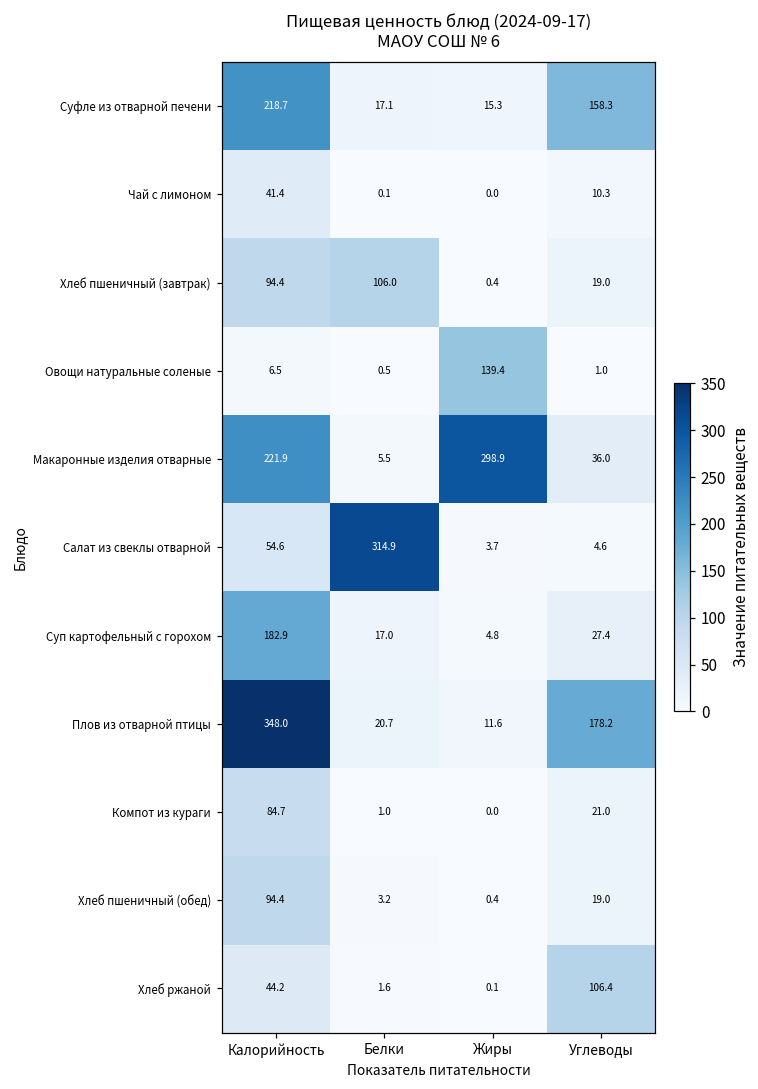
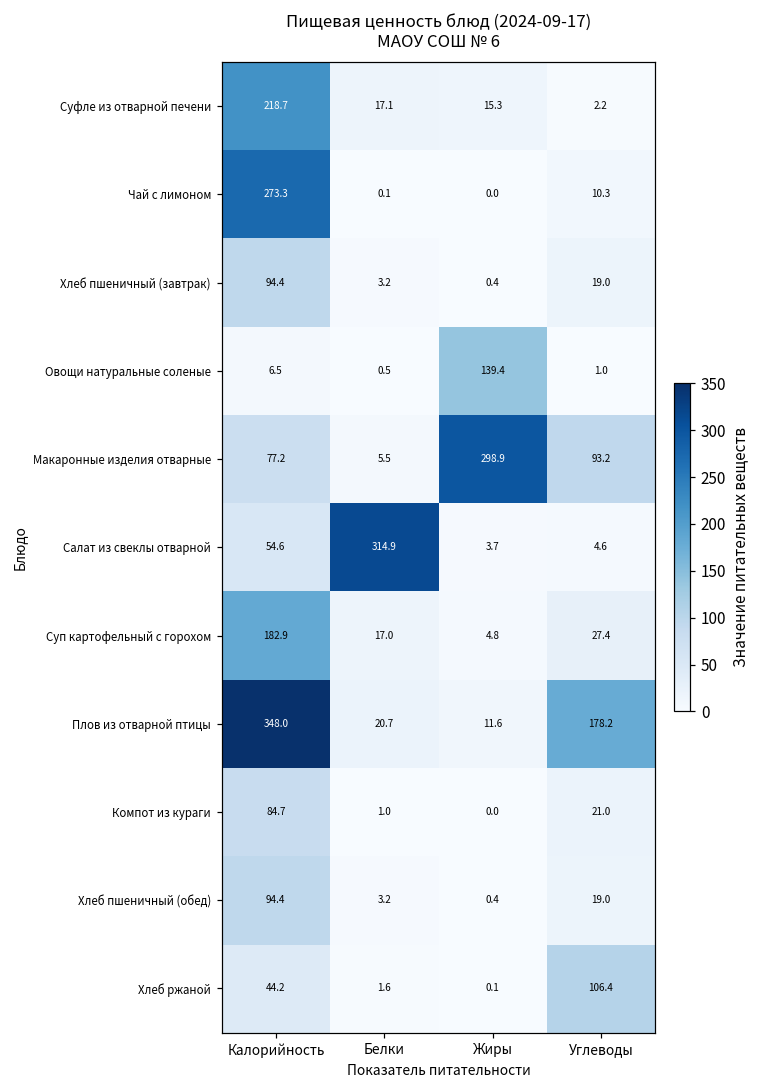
  {
    "Суфле из отварной печени": {
      "Калорийность": 218.7,
      "Белки": 17.1,
      "Жиры": 15.3,
-     "Углеводы": 158.3
+     "Углеводы": 2.2
    },
    "Чай с лимоном": {
-     "Калорийность": 41.4,
+     "Калорийность": 273.3,
      "Белки": 0.1,
      "Жиры": 0.0,
      "Углеводы": 10.3
    },
    "Хлеб пшеничный (завтрак)": {
      "Калорийность": 94.4,
-     "Белки": 106.0,
+     "Белки": 3.2,
      "Жиры": 0.4,
      "Углеводы": 19.0
    },
    "Овощи натуральные соленые": {
      "Калорийность": 6.5,
      "Белки": 0.5,
      "Жиры": 139.4,
      "Углеводы": 1.0
    },
    "Макаронные изделия отварные": {
-     "Калорийность": 221.9,
+     "Калорийность": 77.2,
      "Белки": 5.5,
      "Жиры": 298.9,
-     "Углеводы": 36.0
+     "Углеводы": 93.2
    },
    "Салат из свеклы отварной": {
      "Калорийность": 54.6,
      "Белки": 314.9,
      "Жиры": 3.7,
      "Углеводы": 4.6
    },
    "Суп картофельный с горохом": {
      "Калорийность": 182.9,
      "Белки": 17.0,
      "Жиры": 4.8,
      "Углеводы": 27.4
    },
    "Плов из отварной птицы": {
      "Калорийность": 348.0,
      "Белки": 20.7,
      "Жиры": 11.6,
      "Углеводы": 178.2
    },
    "Компот из кураги": {
      "Калорийность": 84.7,
      "Белки": 1.0,
      "Жиры": 0.0,
      "Углеводы": 21.0
    },
    "Хлеб пшеничный (обед)": {
      "Калорийность": 94.4,
      "Белки": 3.2,
      "Жиры": 0.4,
      "Углеводы": 19.0
    },
    "Хлеб ржаной": {
      "Калорийность": 44.2,
      "Белки": 1.6,
      "Жиры": 0.1,
      "Углеводы": 106.4
    }
  }
